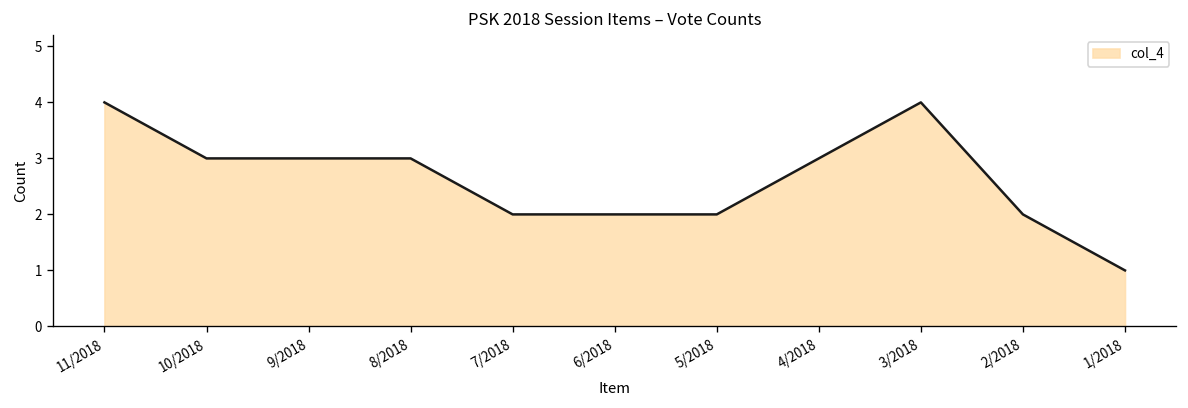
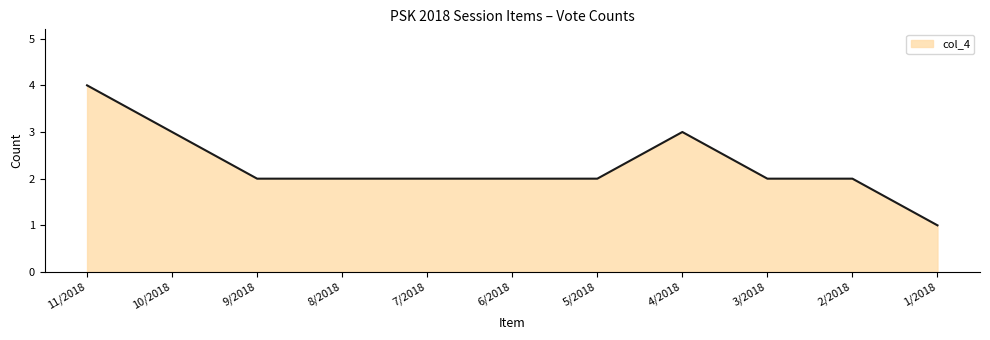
  {
    "11/2018": 4,
    "10/2018": 3,
-   "9/2018": 3,
-   "8/2018": 3,
+   "9/2018": 2,
+   "8/2018": 2,
    "7/2018": 2,
    "6/2018": 2,
    "5/2018": 2,
    "4/2018": 3,
-   "3/2018": 4,
+   "3/2018": 2,
    "2/2018": 2,
    "1/2018": 1
  }
